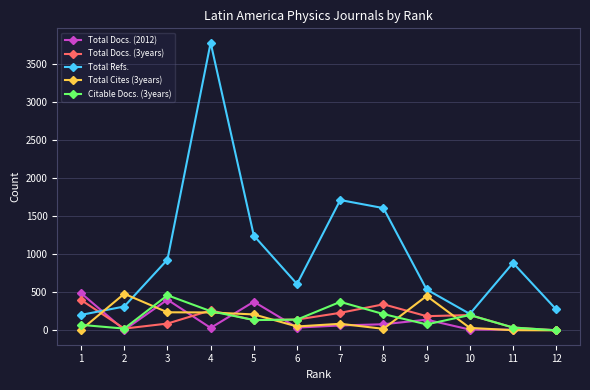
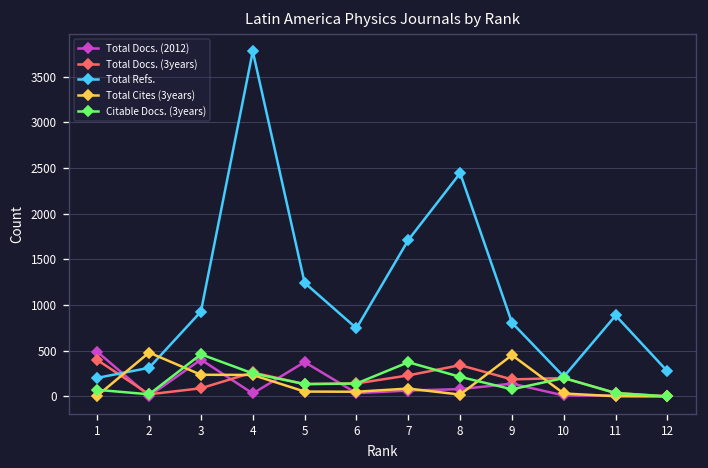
  {
    "Total Docs. (2012)": {
      "1": 500,
      "3": 400,
      "4": 0,
      "5": 400,
      "8": 100,
      "9": 100
    },
    "Total Docs. (3years)": {
      "1": 400,
      "3": 100,
      "7": 200,
      "8": 300,
      "9": 200
    },
    "Total Refs.": {
      "1": 200,
      "2": 300,
      "3": 900,
      "4": 3800,
      "5": 1200,
-     "6": 600,
+     "6": 700,
      "7": 1700,
-     "8": 1600,
-     "9": 500,
+     "8": 2400,
+     "9": 800,
      "11": 900,
      "12": 300
    },
    "Total Cites (3years)": {
      "1": 0,
      "2": 500,
      "3": 200,
-     "5": 200,
+     "5": 100,
      "8": 0,
      "9": 500
    },
    "Citable Docs. (3years)": {
      "1": 100,
      "3": 500,
      "7": 400,
      "8": 200,
      "9": 100
    }
  }
